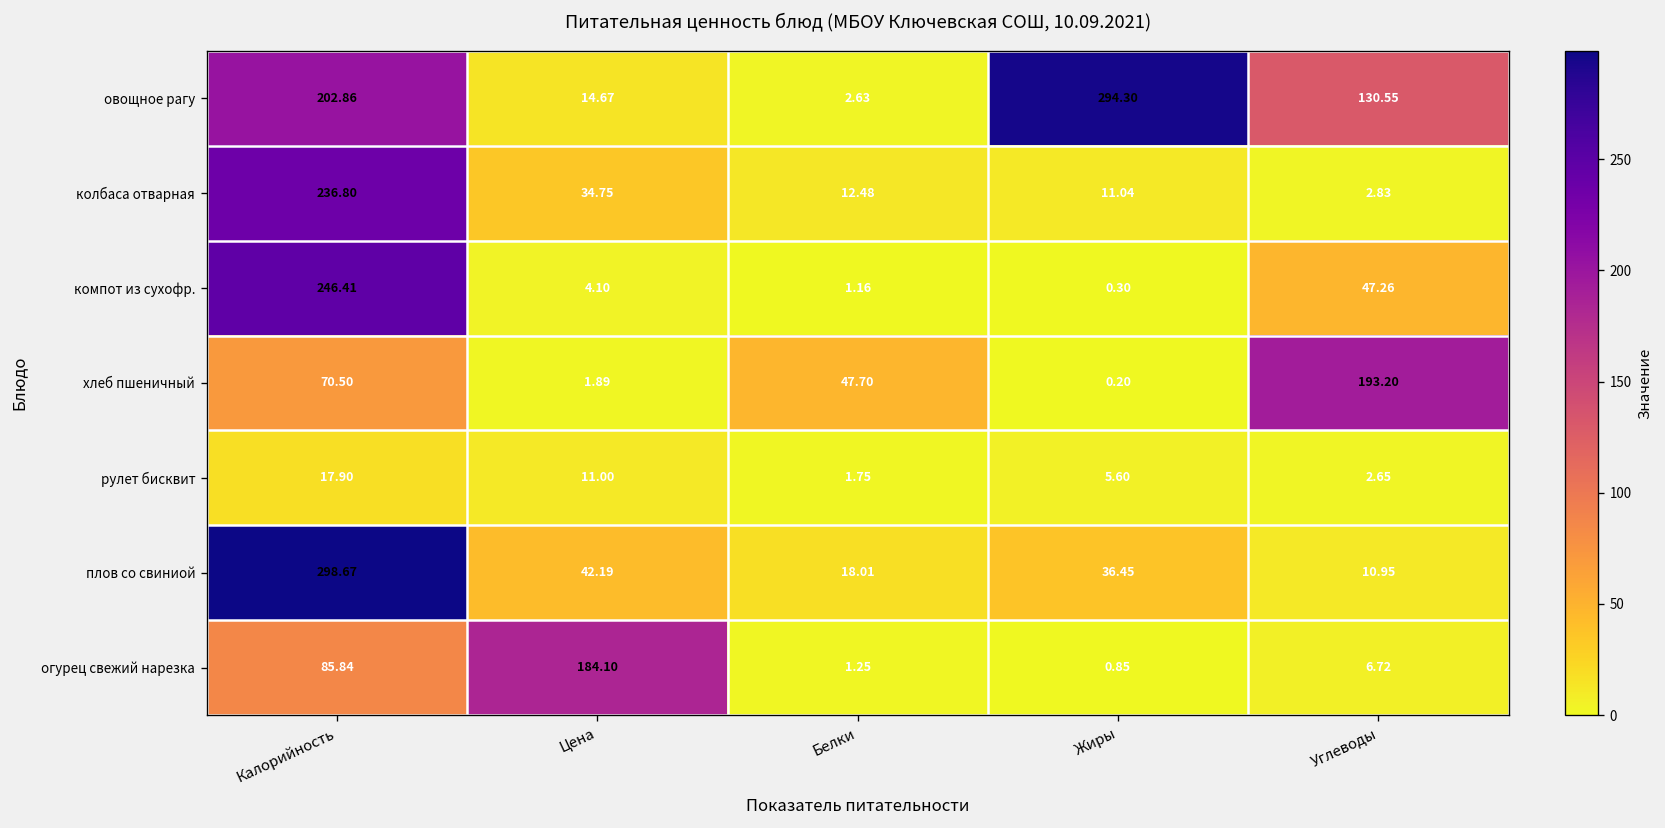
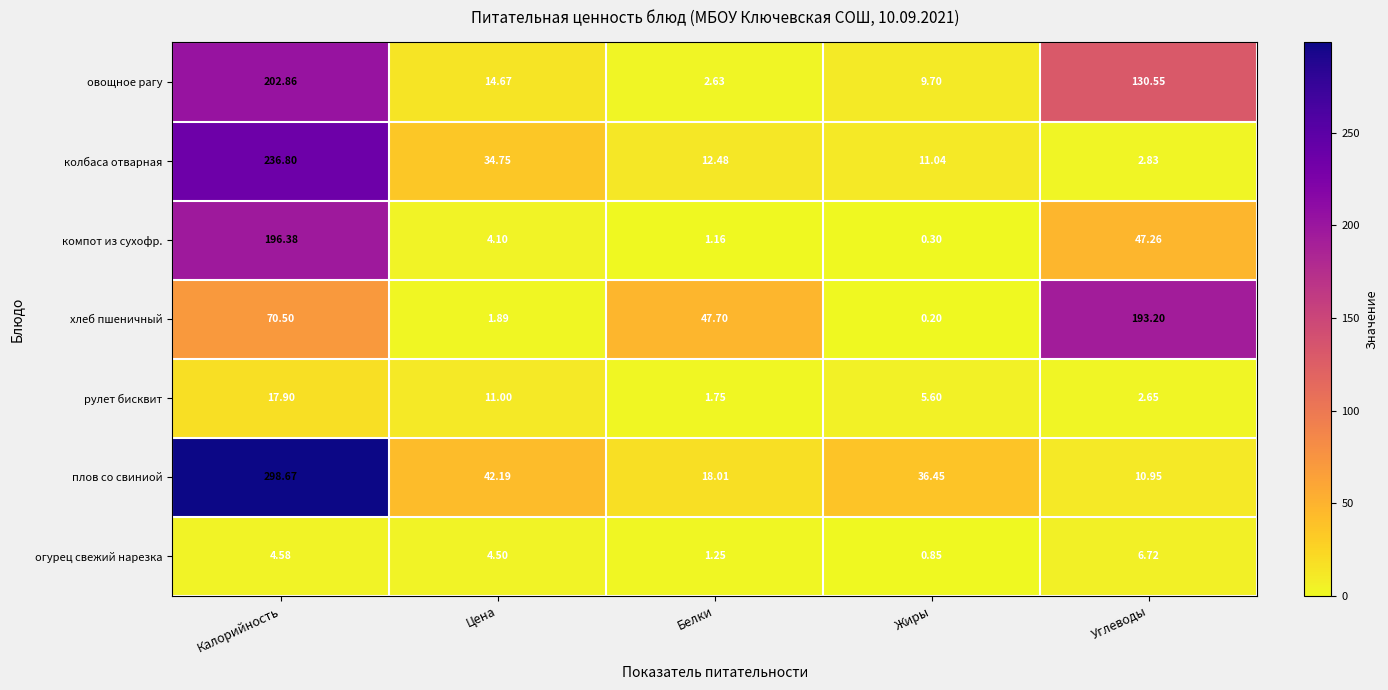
  {
    "овощное рагу": {
      "Калорийность": 202.86,
      "Цена": 14.67,
      "Белки": 2.63,
-     "Жиры": 294.30,
+     "Жиры": 9.70,
      "Углеводы": 130.55
    },
    "колбаса отварная": {
      "Калорийность": 236.80,
      "Цена": 34.75,
      "Белки": 12.48,
      "Жиры": 11.04,
      "Углеводы": 2.83
    },
    "компот из сухофр.": {
-     "Калорийность": 246.41,
+     "Калорийность": 196.38,
      "Цена": 4.10,
      "Белки": 1.16,
      "Жиры": 0.30,
      "Углеводы": 47.26
    },
    "хлеб пшеничный": {
      "Калорийность": 70.50,
      "Цена": 1.89,
      "Белки": 47.70,
      "Жиры": 0.20,
      "Углеводы": 193.20
    },
    "рулет бисквит": {
      "Калорийность": 17.90,
      "Цена": 11.00,
      "Белки": 1.75,
      "Жиры": 5.60,
      "Углеводы": 2.65
    },
    "плов со свиниой": {
      "Калорийность": 298.67,
      "Цена": 42.19,
      "Белки": 18.01,
      "Жиры": 36.45,
      "Углеводы": 10.95
    },
    "огурец свежий нарезка": {
-     "Калорийность": 85.84,
-     "Цена": 184.10,
+     "Калорийность": 4.58,
+     "Цена": 4.50,
      "Белки": 1.25,
      "Жиры": 0.85,
      "Углеводы": 6.72
    }
  }
